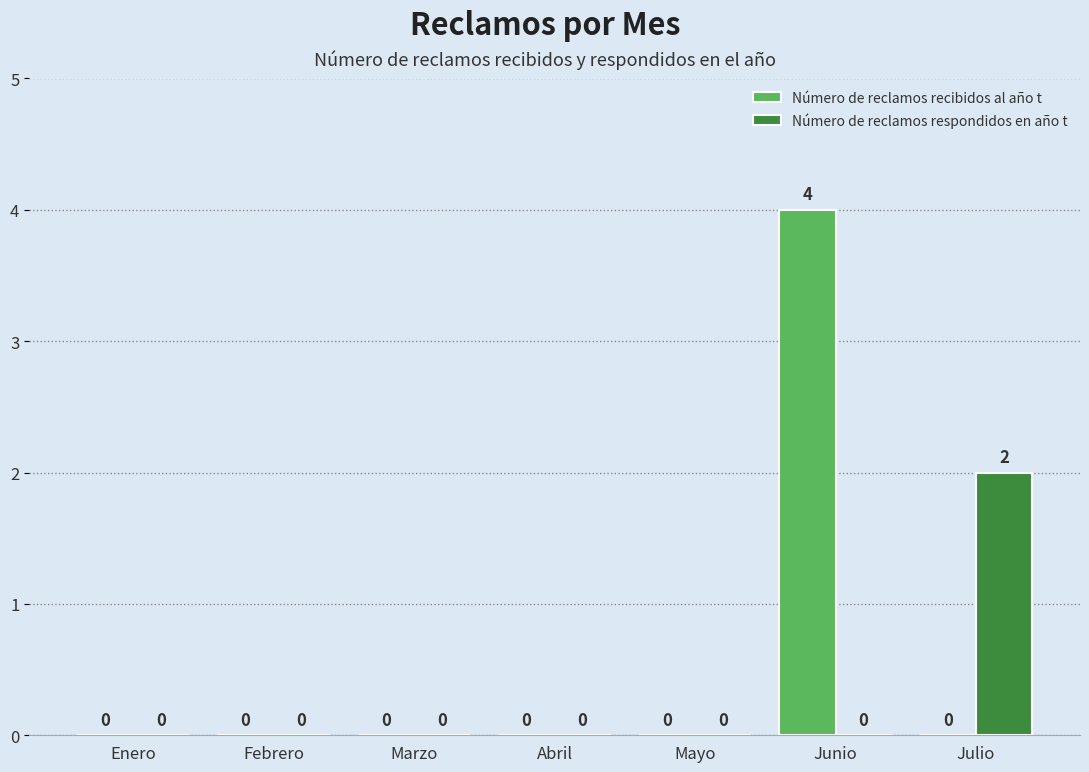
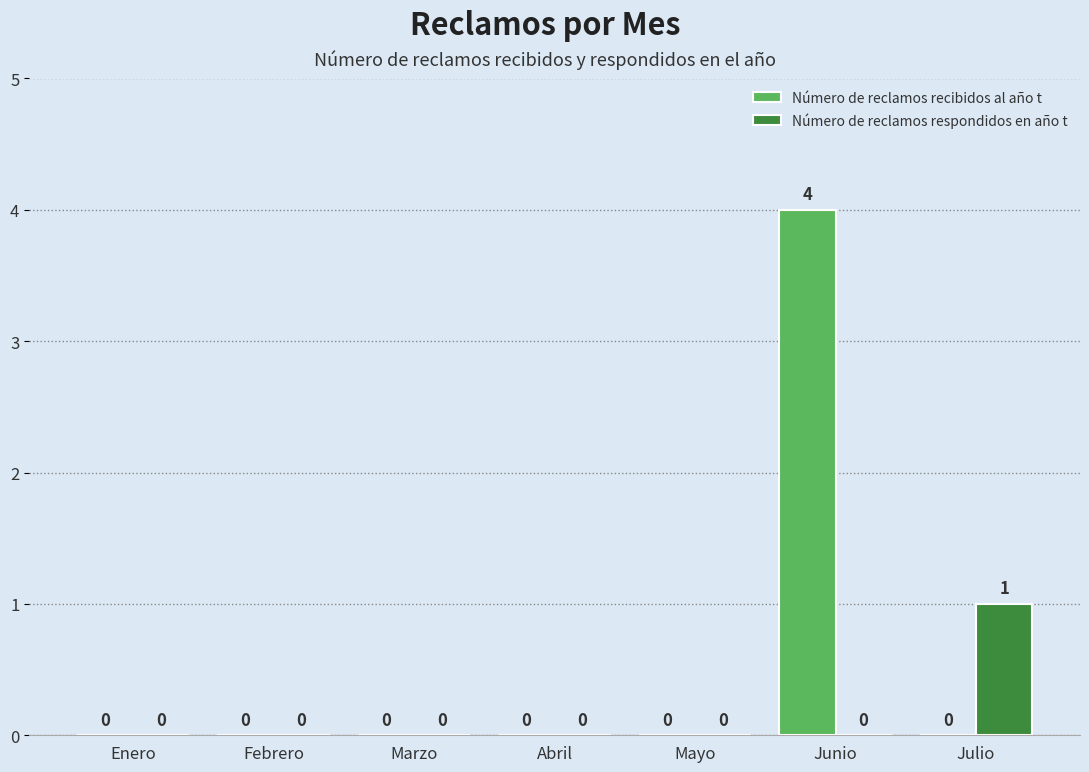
  {
    "Número de reclamos recibidos al año t": {
      "Enero": 0,
      "Febrero": 0,
      "Marzo": 0,
      "Abril": 0,
      "Mayo": 0,
      "Junio": 4,
      "Julio": 0
    },
    "Número de reclamos respondidos en año t": {
      "Enero": 0,
      "Febrero": 0,
      "Marzo": 0,
      "Abril": 0,
      "Mayo": 0,
      "Junio": 0,
-     "Julio": 2
+     "Julio": 1
    }
  }
